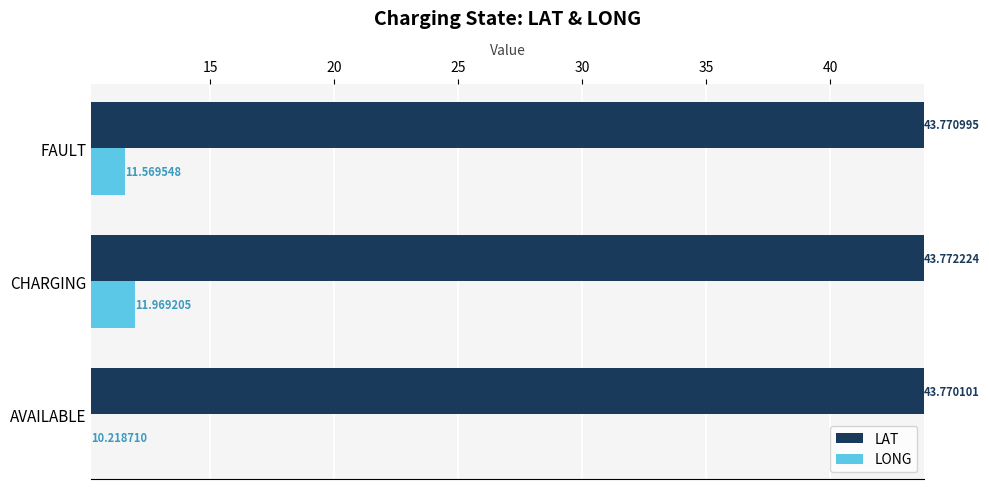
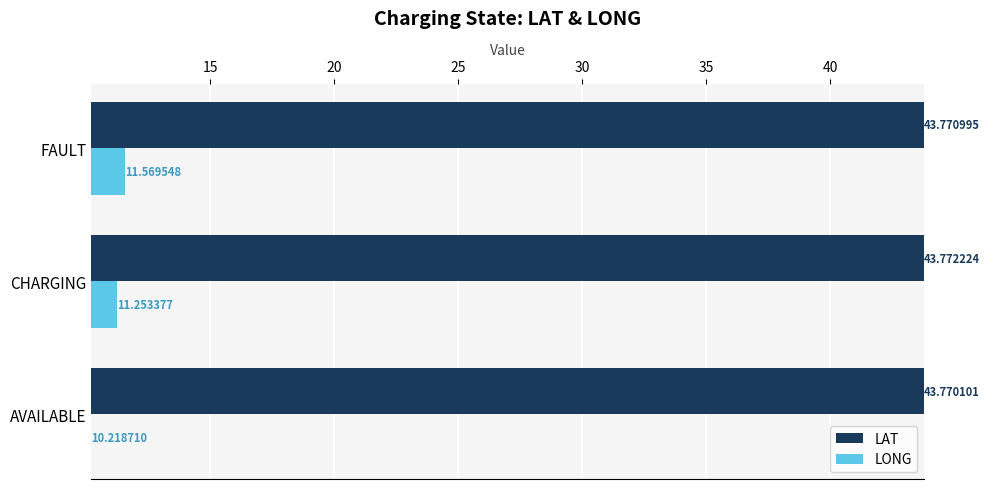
  {
    "LAT": {
      "FAULT": 43.770995,
      "CHARGING": 43.772224,
      "AVAILABLE": 43.770101
    },
    "LONG": {
      "FAULT": 11.569548,
-     "CHARGING": 11.969205,
+     "CHARGING": 11.253377,
      "AVAILABLE": 10.218710
    }
  }
